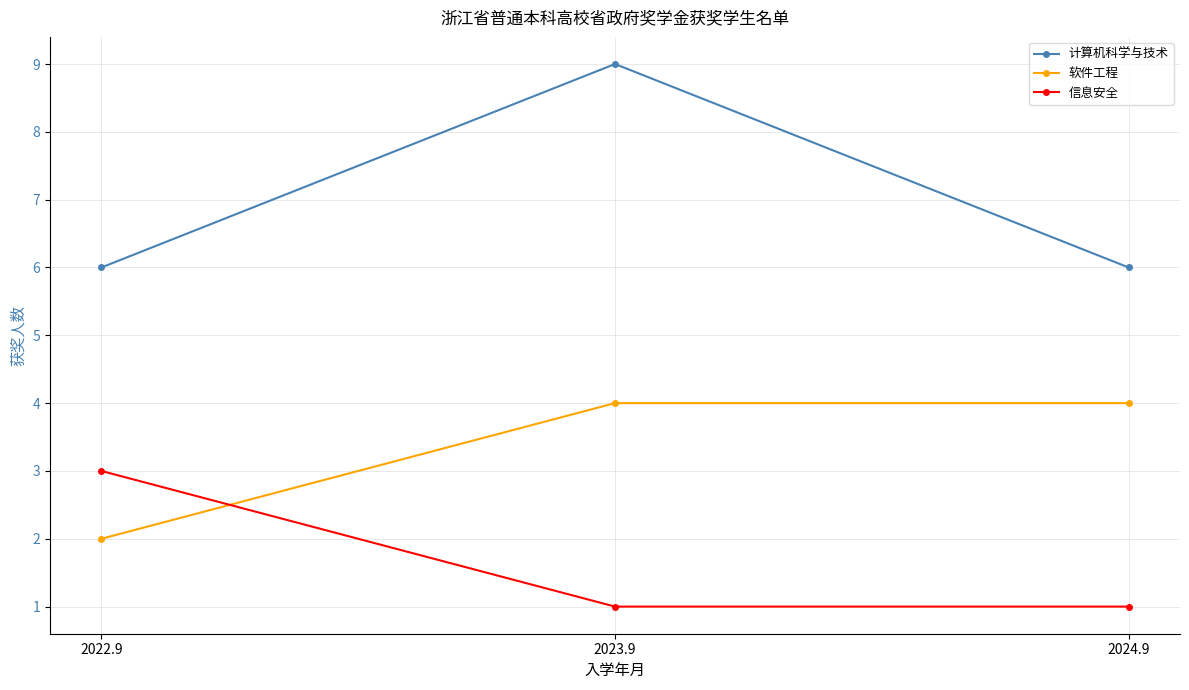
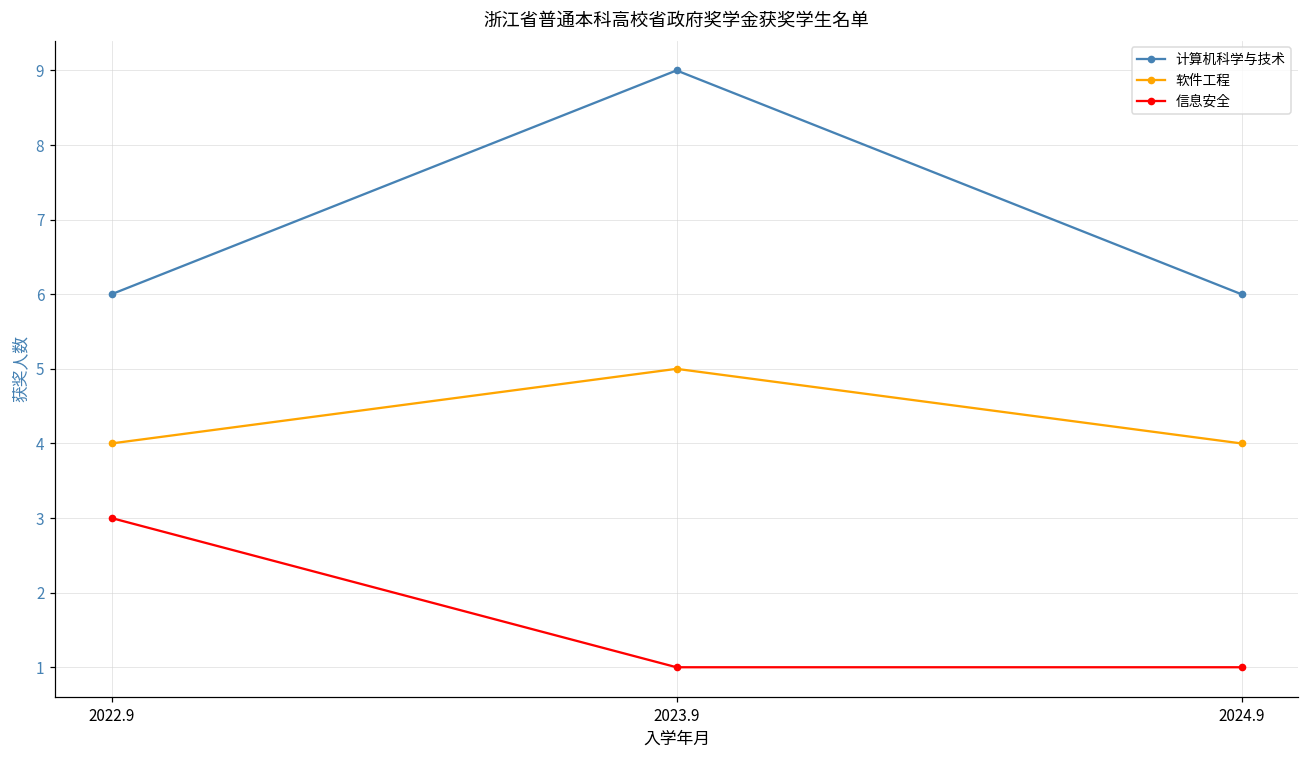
  {
    "计算机科学与技术": {
      "2022.9": 6,
      "2023.9": 9,
      "2024.9": 6
    },
    "软件工程": {
-     "2022.9": 2,
-     "2023.9": 4,
+     "2022.9": 4,
+     "2023.9": 5,
      "2024.9": 4
    },
    "信息安全": {
      "2022.9": 3,
      "2023.9": 1,
      "2024.9": 1
    }
  }
